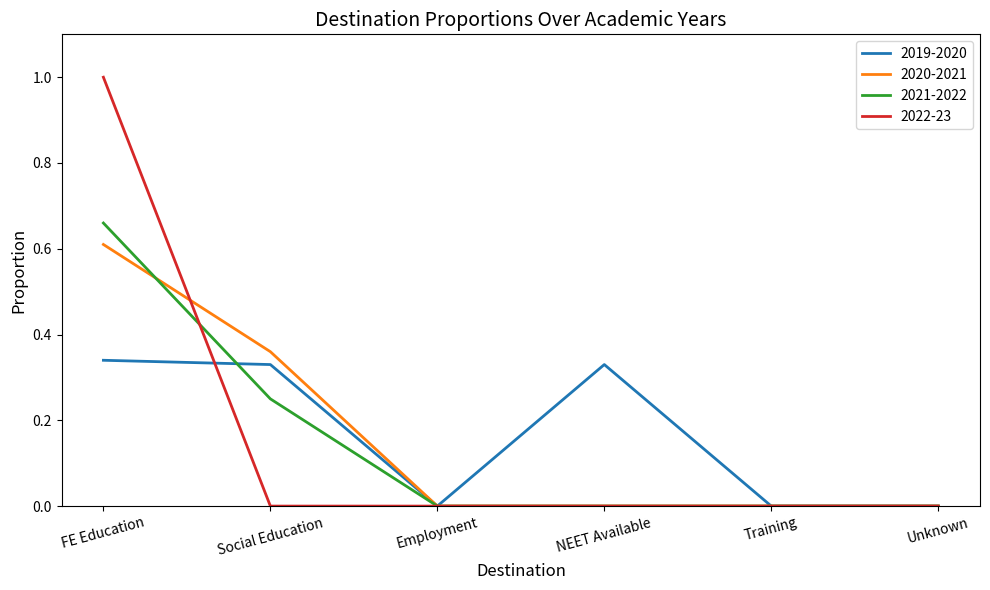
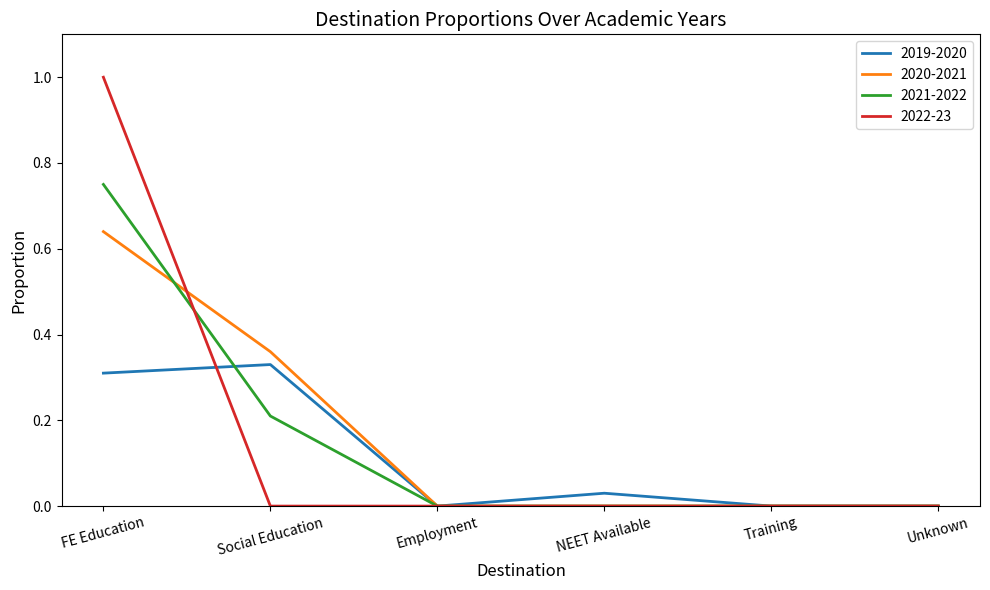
  {
    "2019-2020": {
-     "FE Education": 0.34,
+     "FE Education": 0.31,
      "Social Education": 0.33,
-     "NEET Available": 0.33
+     "NEET Available": 0.03
    },
    "2020-2021": {
-     "FE Education": 0.61,
+     "FE Education": 0.64,
      "Social Education": 0.36
    },
    "2021-2022": {
-     "FE Education": 0.66,
-     "Social Education": 0.25
+     "FE Education": 0.75,
+     "Social Education": 0.21
    },
    "2022-23": {
      "FE Education": 1.00,
      "Social Education": 0.00
    }
  }
